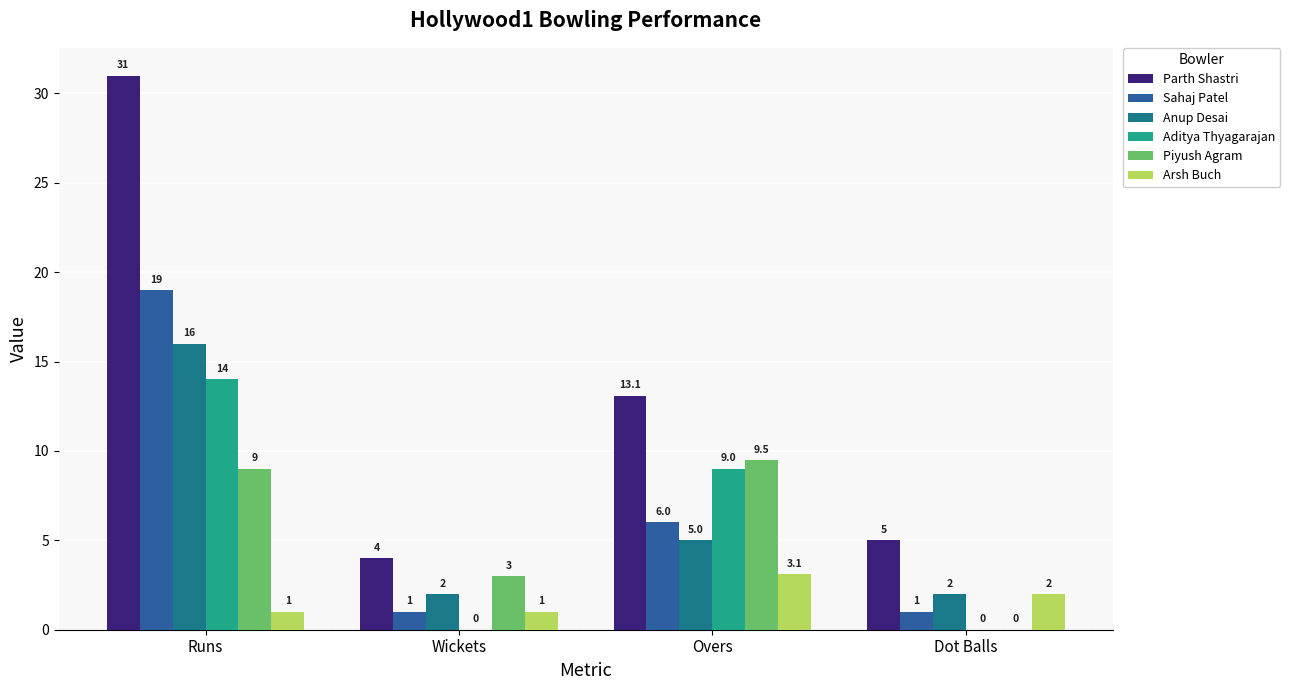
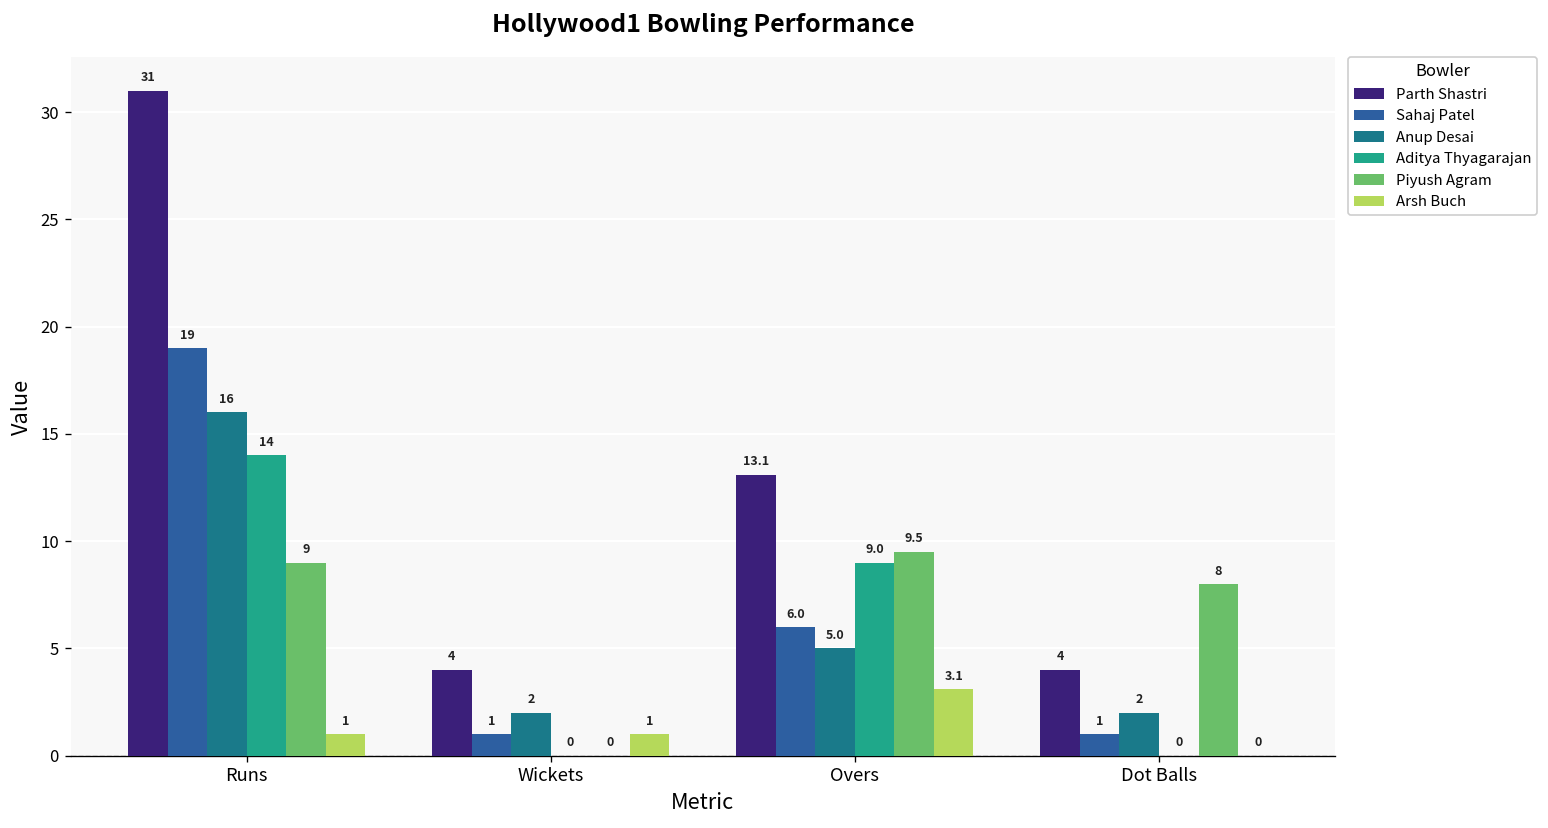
  {
    "Parth Shastri": {
      "Runs": 31,
      "Wickets": 4,
      "Overs": 13.1,
-     "Dot Balls": 5
+     "Dot Balls": 4
    },
    "Piyush Agram": {
      "Runs": 9,
-     "Wickets": 3,
+     "Wickets": 0,
      "Overs": 9.5,
-     "Dot Balls": 0
+     "Dot Balls": 8
    },
    "Arsh Buch": {
      "Runs": 1,
      "Wickets": 1,
      "Overs": 3.1,
-     "Dot Balls": 2
+     "Dot Balls": 0
    }
  }
